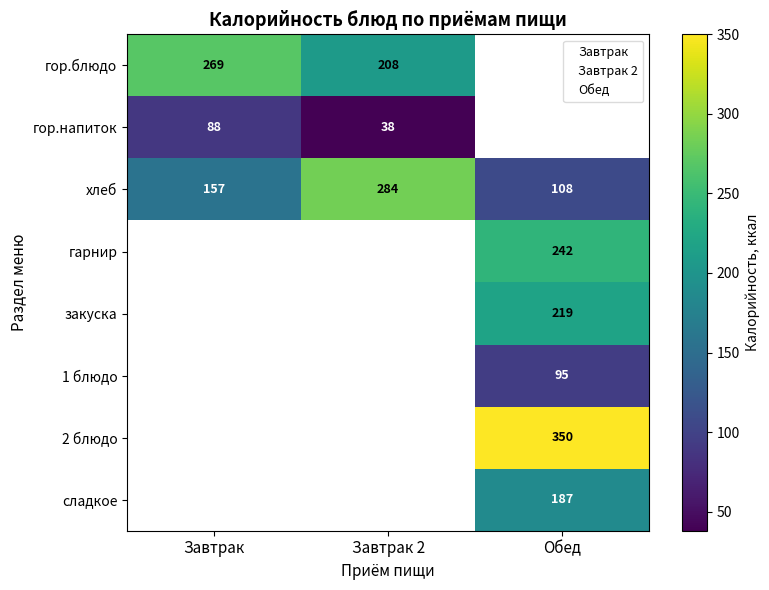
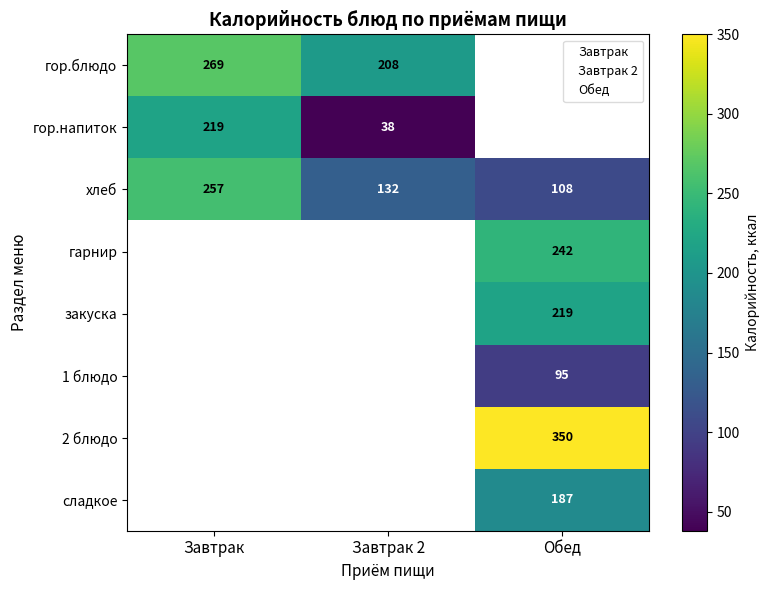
  {
    "гор.напиток": {
-     "Завтрак": 88
+     "Завтрак": 219
    },
    "хлеб": {
-     "Завтрак": 157,
-     "Завтрак 2": 284
+     "Завтрак": 257,
+     "Завтрак 2": 132
    }
  }
